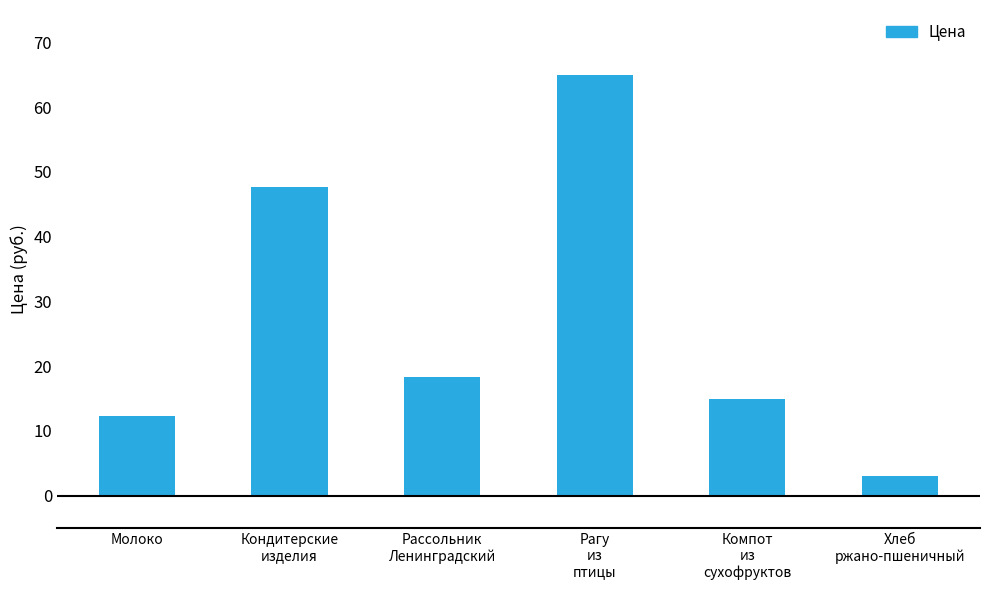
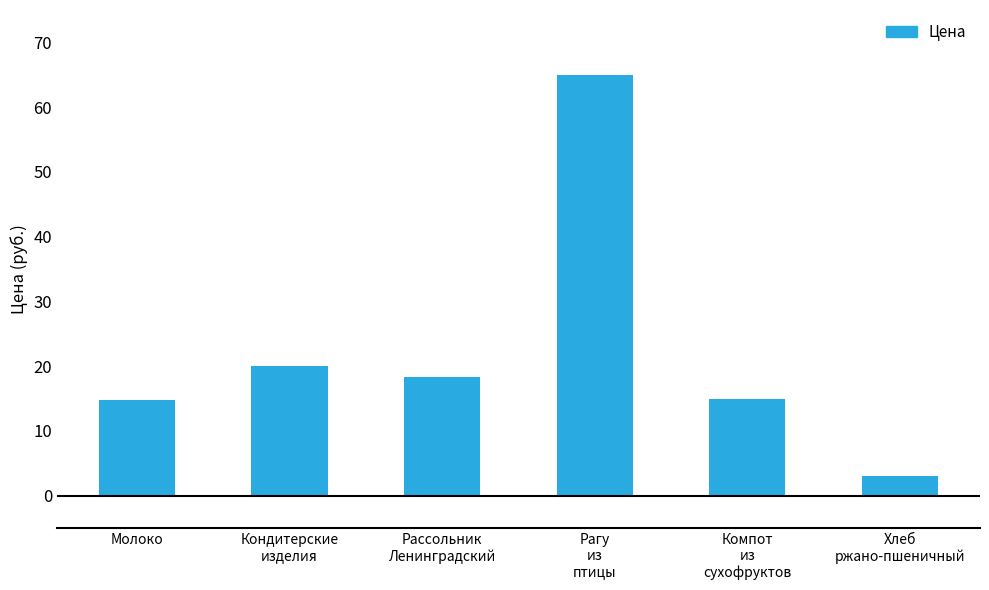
  {
-   "Молоко": 12,
-   "Кондитерские изделия": 48,
+   "Молоко": 15,
+   "Кондитерские изделия": 20,
    "Рассольник Ленинградский": 18,
    "Рагу из птицы": 65,
    "Компот из сухофруктов": 15,
    "Хлеб ржано-пшеничный": 3
  }
